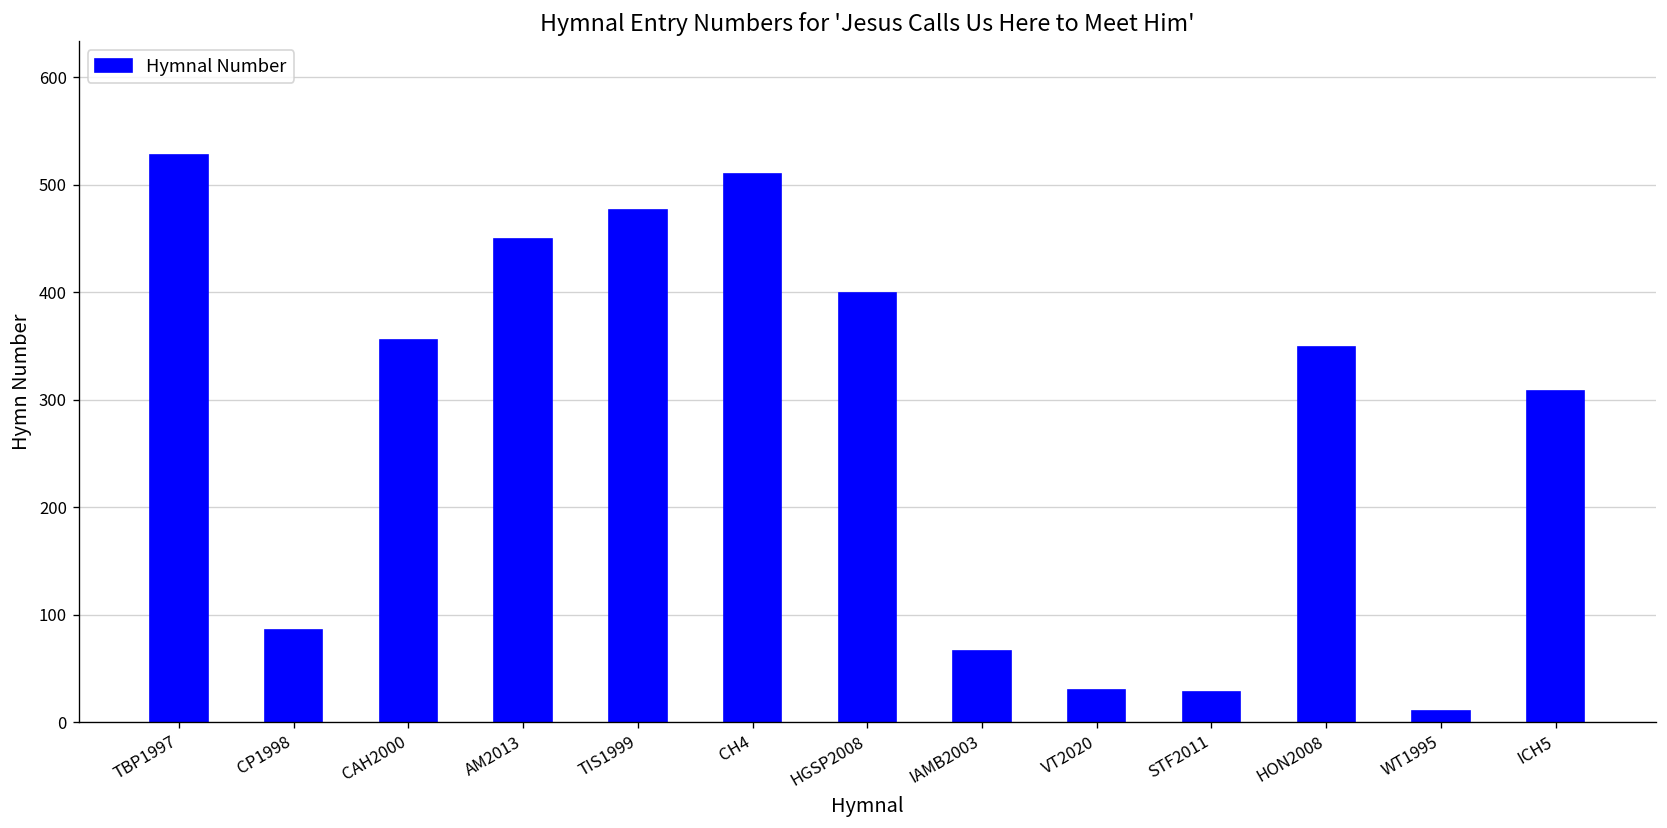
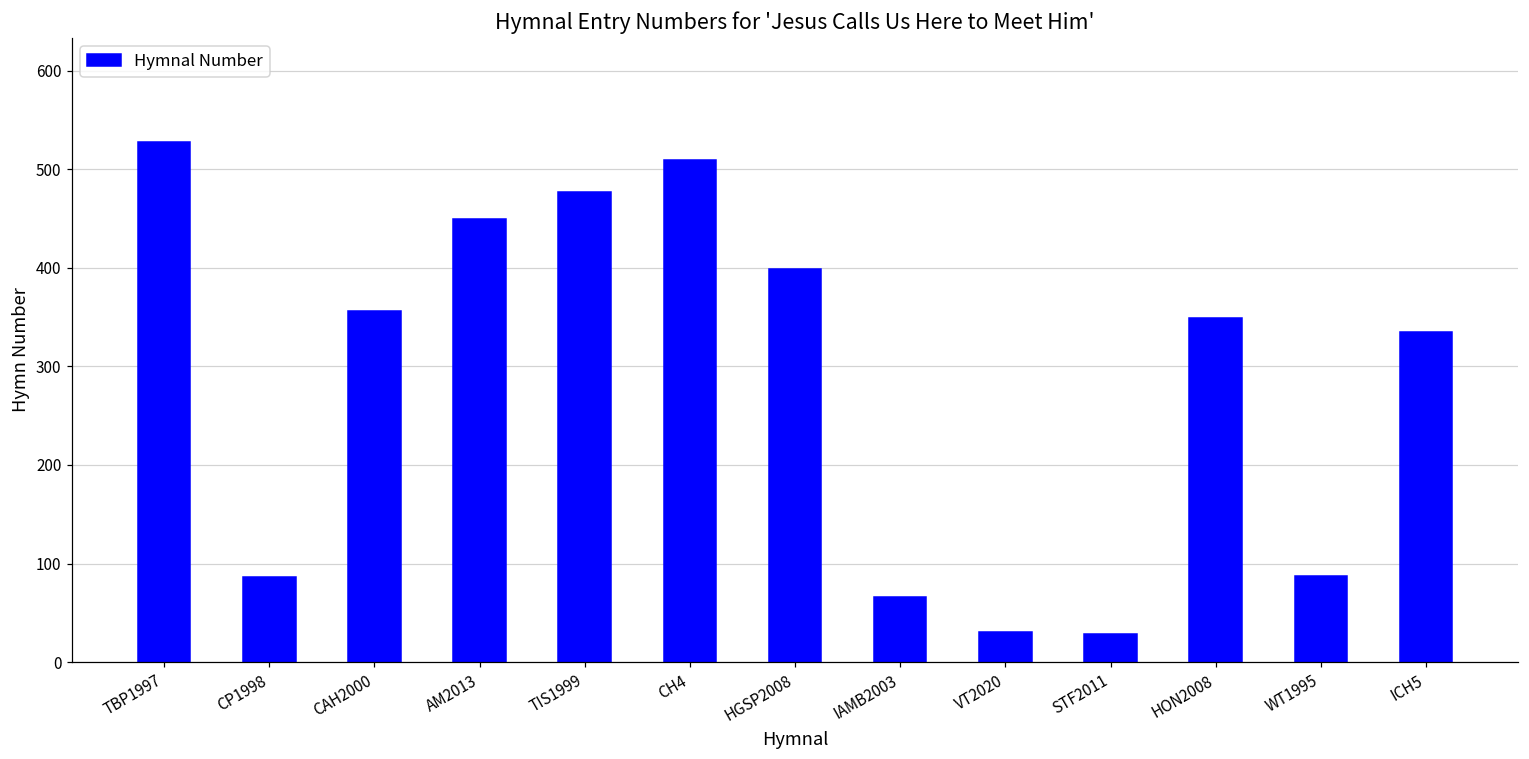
  {
    "TBP1997": 530,
    "CP1998": 90,
    "CAH2000": 360,
    "AM2013": 450,
    "TIS1999": 480,
    "CH4": 510,
    "HGSP2008": 400,
    "IAMB2003": 70,
    "VT2020": 30,
    "STF2011": 30,
    "HON2008": 350,
-   "WT1995": 10,
-   "ICH5": 310
+   "WT1995": 90,
+   "ICH5": 340
  }
